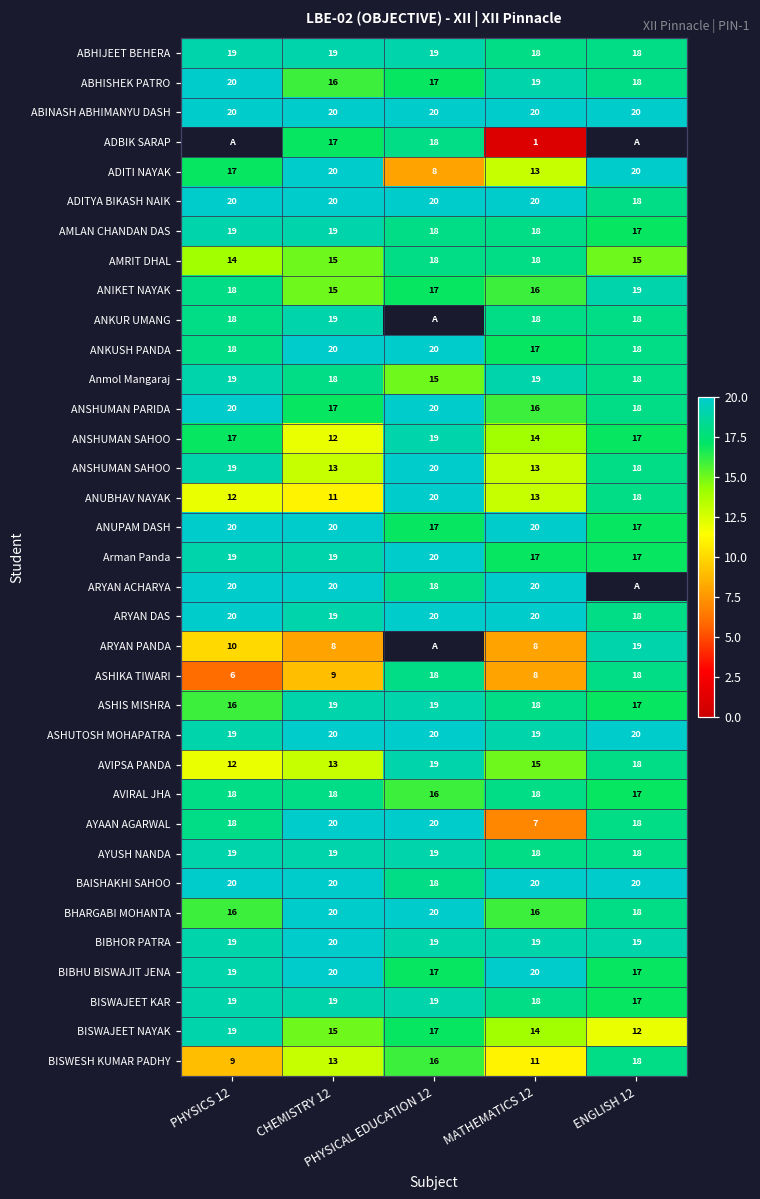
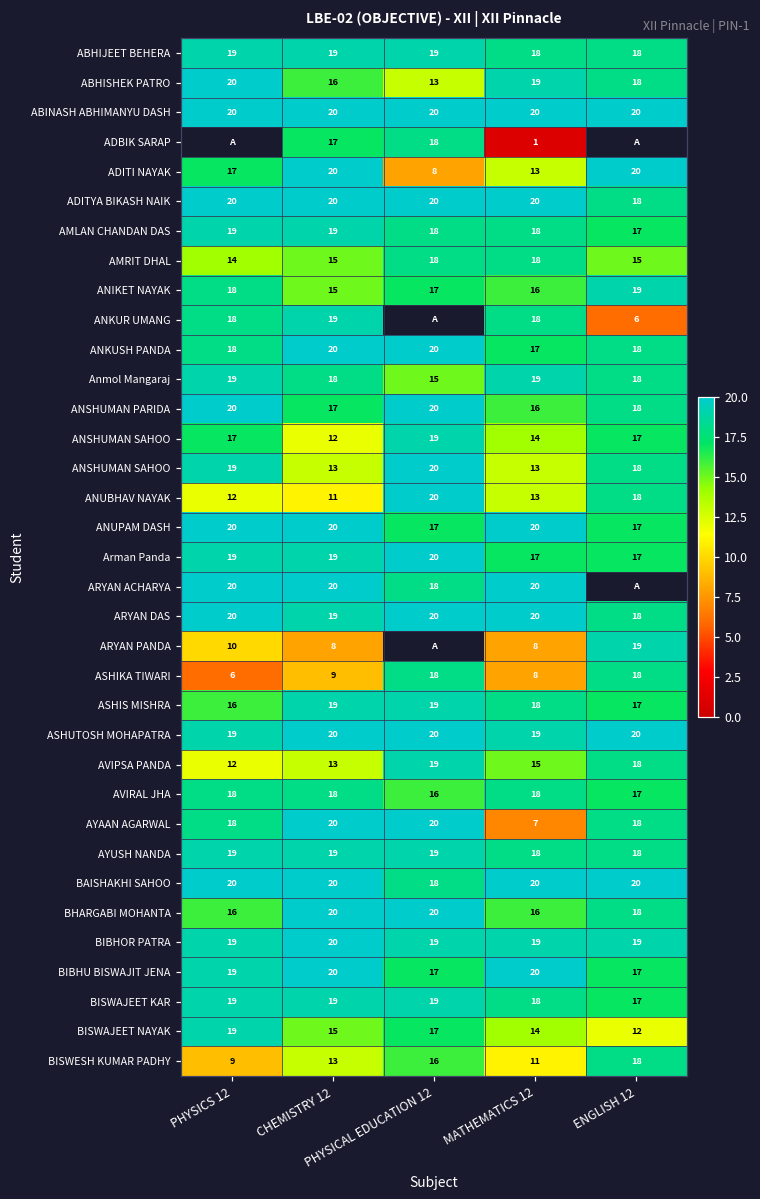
  {
    "ABHIJEET BEHERA": {
      "PHYSICS 12": 19,
      "CHEMISTRY 12": 19,
      "PHYSICAL EDUCATION 12": 19,
      "MATHEMATICS 12": 18,
      "ENGLISH 12": 18
    },
    "ABHISHEK PATRO": {
      "PHYSICS 12": 20,
      "CHEMISTRY 12": 16,
-     "PHYSICAL EDUCATION 12": 17,
+     "PHYSICAL EDUCATION 12": 13,
      "MATHEMATICS 12": 19,
      "ENGLISH 12": 18
    },
    "ABINASH ABHIMANYU DASH": {
      "PHYSICS 12": 20,
      "CHEMISTRY 12": 20,
      "PHYSICAL EDUCATION 12": 20,
      "MATHEMATICS 12": 20,
      "ENGLISH 12": 20
    },
    "ADBIK SARAP": {
      "CHEMISTRY 12": 17,
      "PHYSICAL EDUCATION 12": 18,
      "MATHEMATICS 12": 1
    },
    "ADITI NAYAK": {
      "PHYSICS 12": 17,
      "CHEMISTRY 12": 20,
      "PHYSICAL EDUCATION 12": 8,
      "MATHEMATICS 12": 13,
      "ENGLISH 12": 20
    },
    "ADITYA BIKASH NAIK": {
      "PHYSICS 12": 20,
      "CHEMISTRY 12": 20,
      "PHYSICAL EDUCATION 12": 20,
      "MATHEMATICS 12": 20,
      "ENGLISH 12": 18
    },
    "AMLAN CHANDAN DAS": {
      "PHYSICS 12": 19,
      "CHEMISTRY 12": 19,
      "PHYSICAL EDUCATION 12": 18,
      "MATHEMATICS 12": 18,
      "ENGLISH 12": 17
    },
    "AMRIT DHAL": {
      "PHYSICS 12": 14,
      "CHEMISTRY 12": 15,
      "PHYSICAL EDUCATION 12": 18,
      "MATHEMATICS 12": 18,
      "ENGLISH 12": 15
    },
    "ANIKET NAYAK": {
      "PHYSICS 12": 18,
      "CHEMISTRY 12": 15,
      "PHYSICAL EDUCATION 12": 17,
      "MATHEMATICS 12": 16,
      "ENGLISH 12": 19
    },
    "ANKUR UMANG": {
      "PHYSICS 12": 18,
      "CHEMISTRY 12": 19,
      "MATHEMATICS 12": 18,
-     "ENGLISH 12": 18
+     "ENGLISH 12": 6
    },
    "ANKUSH PANDA": {
      "PHYSICS 12": 18,
      "CHEMISTRY 12": 20,
      "PHYSICAL EDUCATION 12": 20,
      "MATHEMATICS 12": 17,
      "ENGLISH 12": 18
    },
    "Anmol Mangaraj": {
      "PHYSICS 12": 19,
      "CHEMISTRY 12": 18,
      "PHYSICAL EDUCATION 12": 15,
      "MATHEMATICS 12": 19,
      "ENGLISH 12": 18
    },
    "ANSHUMAN PARIDA": {
      "PHYSICS 12": 20,
      "CHEMISTRY 12": 17,
      "PHYSICAL EDUCATION 12": 20,
      "MATHEMATICS 12": 16,
      "ENGLISH 12": 18
    },
    "ANUBHAV NAYAK": {
      "PHYSICS 12": 12,
      "CHEMISTRY 12": 11,
      "PHYSICAL EDUCATION 12": 20,
      "MATHEMATICS 12": 13,
      "ENGLISH 12": 18
    },
    "ANUPAM DASH": {
      "PHYSICS 12": 20,
      "CHEMISTRY 12": 20,
      "PHYSICAL EDUCATION 12": 17,
      "MATHEMATICS 12": 20,
      "ENGLISH 12": 17
    },
    "Arman Panda": {
      "PHYSICS 12": 19,
      "CHEMISTRY 12": 19,
      "PHYSICAL EDUCATION 12": 20,
      "MATHEMATICS 12": 17,
      "ENGLISH 12": 17
    },
    "ARYAN ACHARYA": {
      "PHYSICS 12": 20,
      "CHEMISTRY 12": 20,
      "PHYSICAL EDUCATION 12": 18,
      "MATHEMATICS 12": 20
    },
    "ARYAN DAS": {
      "PHYSICS 12": 20,
      "CHEMISTRY 12": 19,
      "PHYSICAL EDUCATION 12": 20,
      "MATHEMATICS 12": 20,
      "ENGLISH 12": 18
    },
    "ARYAN PANDA": {
      "PHYSICS 12": 10,
      "CHEMISTRY 12": 8,
      "MATHEMATICS 12": 8,
      "ENGLISH 12": 19
    },
    "ASHIKA TIWARI": {
      "PHYSICS 12": 6,
      "CHEMISTRY 12": 9,
      "PHYSICAL EDUCATION 12": 18,
      "MATHEMATICS 12": 8,
      "ENGLISH 12": 18
    },
    "ASHIS MISHRA": {
      "PHYSICS 12": 16,
      "CHEMISTRY 12": 19,
      "PHYSICAL EDUCATION 12": 19,
      "MATHEMATICS 12": 18,
      "ENGLISH 12": 17
    },
    "ASHUTOSH MOHAPATRA": {
      "PHYSICS 12": 19,
      "CHEMISTRY 12": 20,
      "PHYSICAL EDUCATION 12": 20,
      "MATHEMATICS 12": 19,
      "ENGLISH 12": 20
    },
    "AVIPSA PANDA": {
      "PHYSICS 12": 12,
      "CHEMISTRY 12": 13,
      "PHYSICAL EDUCATION 12": 19,
      "MATHEMATICS 12": 15,
      "ENGLISH 12": 18
    },
    "AVIRAL JHA": {
      "PHYSICS 12": 18,
      "CHEMISTRY 12": 18,
      "PHYSICAL EDUCATION 12": 16,
      "MATHEMATICS 12": 18,
      "ENGLISH 12": 17
    },
    "AYAAN AGARWAL": {
      "PHYSICS 12": 18,
      "CHEMISTRY 12": 20,
      "PHYSICAL EDUCATION 12": 20,
      "MATHEMATICS 12": 7,
      "ENGLISH 12": 18
    },
    "AYUSH NANDA": {
      "PHYSICS 12": 19,
      "CHEMISTRY 12": 19,
      "PHYSICAL EDUCATION 12": 19,
      "MATHEMATICS 12": 18,
      "ENGLISH 12": 18
    },
    "BAISHAKHI SAHOO": {
      "PHYSICS 12": 20,
      "CHEMISTRY 12": 20,
      "PHYSICAL EDUCATION 12": 18,
      "MATHEMATICS 12": 20,
      "ENGLISH 12": 20
    },
    "BHARGABI MOHANTA": {
      "PHYSICS 12": 16,
      "CHEMISTRY 12": 20,
      "PHYSICAL EDUCATION 12": 20,
      "MATHEMATICS 12": 16,
      "ENGLISH 12": 18
    },
    "BIBHOR PATRA": {
      "PHYSICS 12": 19,
      "CHEMISTRY 12": 20,
      "PHYSICAL EDUCATION 12": 19,
      "MATHEMATICS 12": 19,
      "ENGLISH 12": 19
    },
    "BIBHU BISWAJIT JENA": {
      "PHYSICS 12": 19,
      "CHEMISTRY 12": 20,
      "PHYSICAL EDUCATION 12": 17,
      "MATHEMATICS 12": 20,
      "ENGLISH 12": 17
    },
    "BISWAJEET KAR": {
      "PHYSICS 12": 19,
      "CHEMISTRY 12": 19,
      "PHYSICAL EDUCATION 12": 19,
      "MATHEMATICS 12": 18,
      "ENGLISH 12": 17
    },
    "BISWAJEET NAYAK": {
      "PHYSICS 12": 19,
      "CHEMISTRY 12": 15,
      "PHYSICAL EDUCATION 12": 17,
      "MATHEMATICS 12": 14,
      "ENGLISH 12": 12
    },
    "BISWESH KUMAR PADHY": {
      "PHYSICS 12": 9,
      "CHEMISTRY 12": 13,
      "PHYSICAL EDUCATION 12": 16,
      "MATHEMATICS 12": 11,
      "ENGLISH 12": 18
    }
  }
